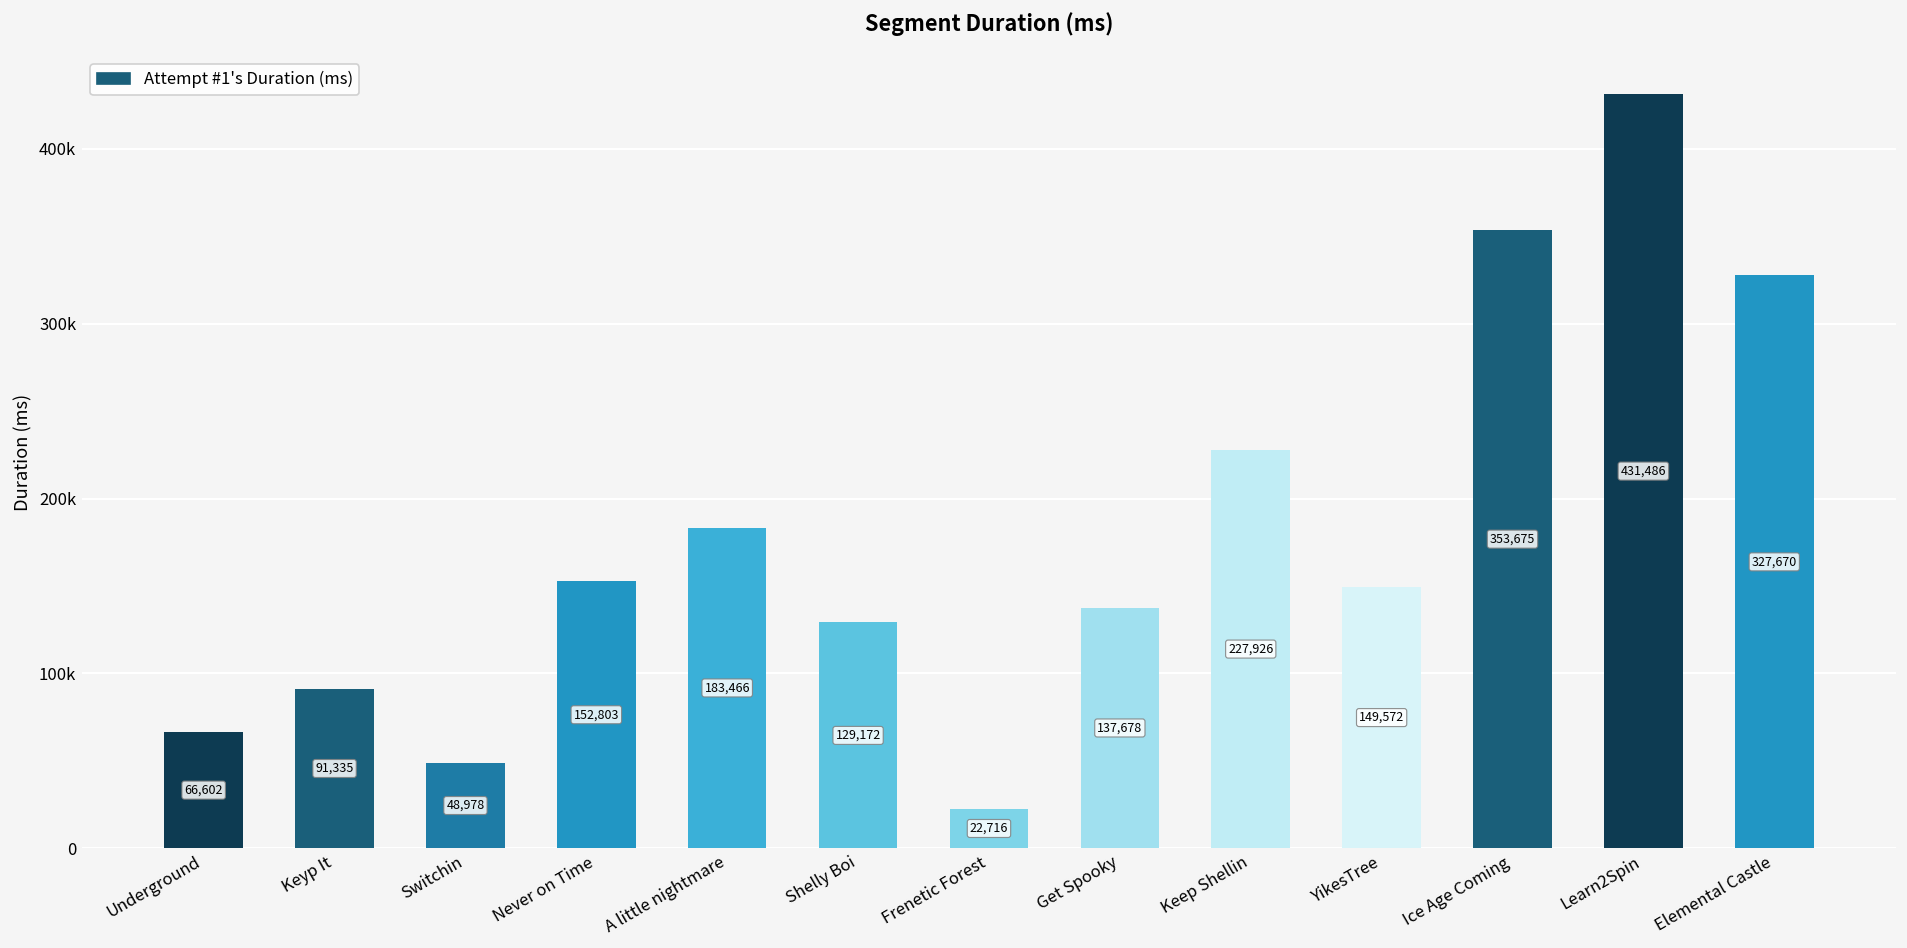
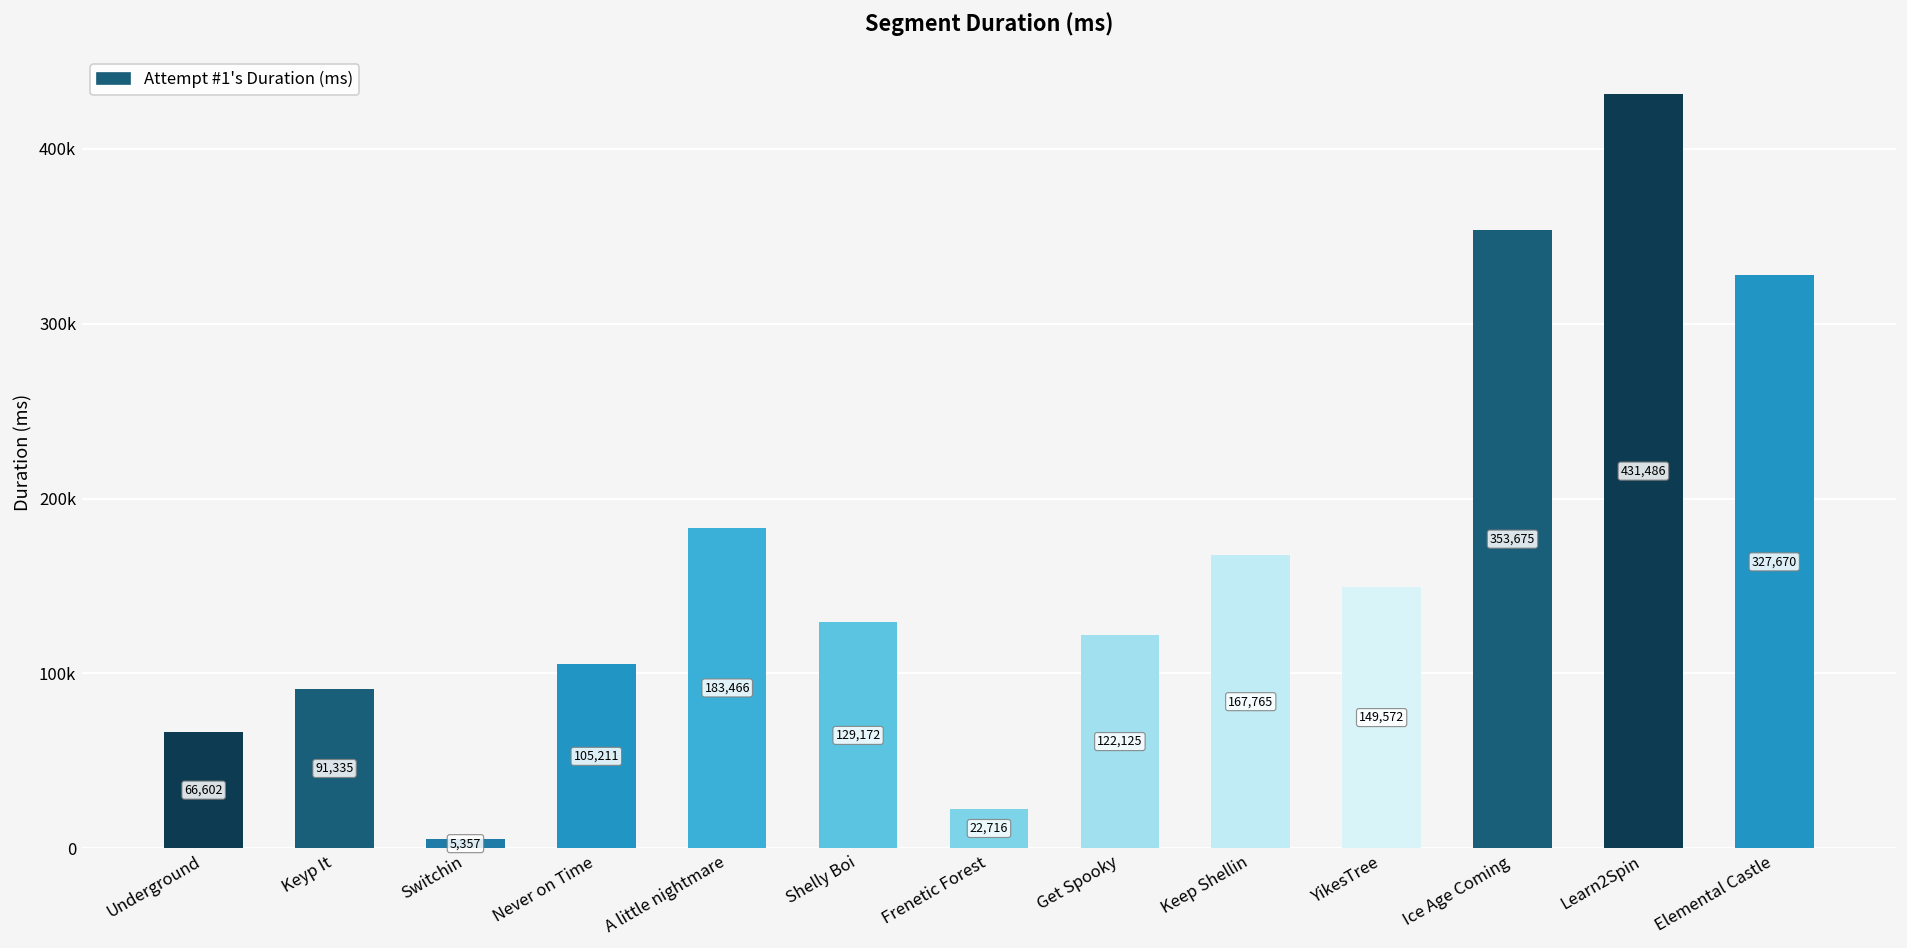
  {
-   "Switchin": "48,978",
-   "Never on Time": "152,803",
-   "Get Spooky": "137,678",
-   "Keep Shellin": "227,926"
+   "Switchin": "5,357",
+   "Never on Time": "105,211",
+   "Get Spooky": "122,125",
+   "Keep Shellin": "167,765"
  }
